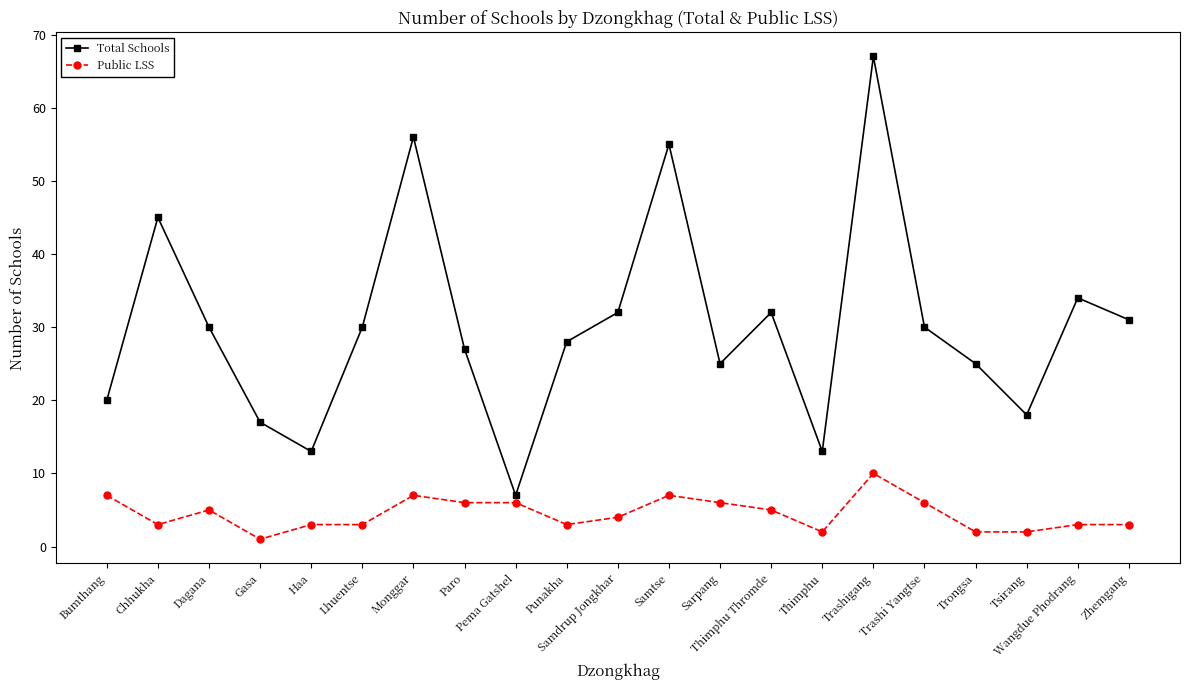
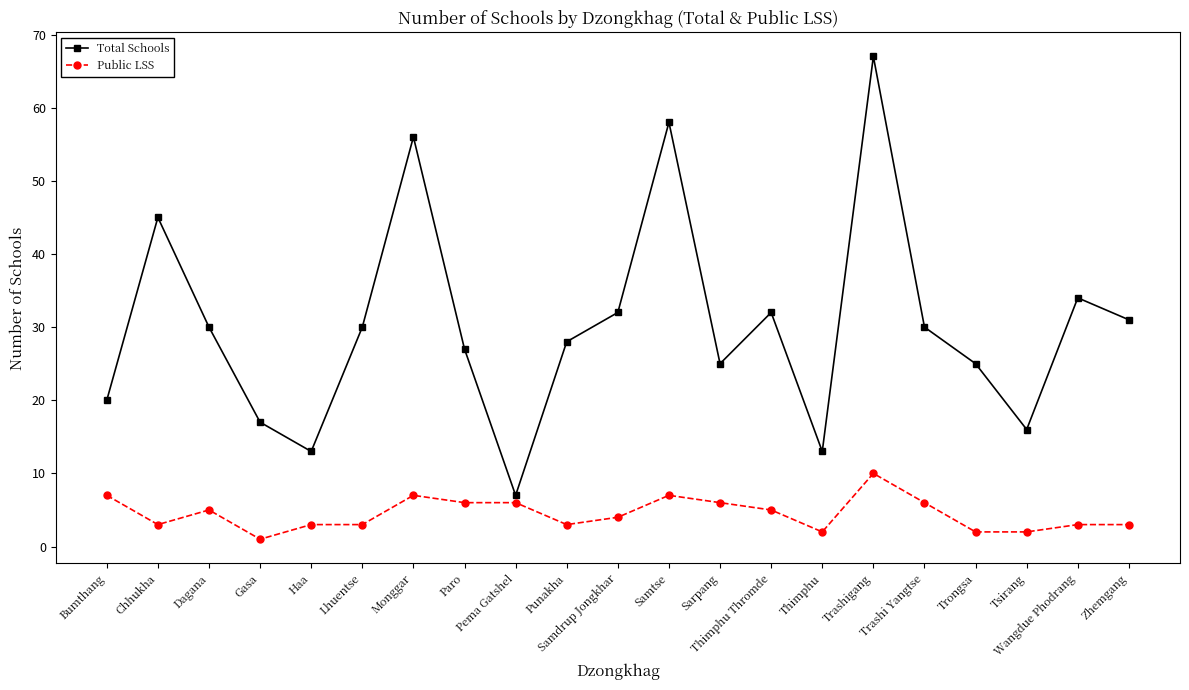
  {
    "Total Schools": {
      "Bumthang": 20,
      "Chhukha": 45,
      "Dagana": 30,
      "Gasa": 17,
      "Haa": 13,
      "Lhuentse": 30,
      "Monggar": 56,
      "Paro": 27,
      "Pema Gatshel": 7,
      "Punakha": 28,
      "Samdrup Jongkhar": 32,
-     "Samtse": 55,
+     "Samtse": 58,
      "Sarpang": 25,
      "Thimphu Thromde": 32,
      "Thimphu": 13,
      "Trashigang": 67,
      "Trashi Yangtse": 30,
      "Trongsa": 25,
-     "Tsirang": 18,
+     "Tsirang": 16,
      "Wangdue Phodrang": 34,
      "Zhemgang": 31
    },
    "Public LSS": {
      "Bumthang": 7,
      "Chhukha": 3,
      "Dagana": 5,
      "Gasa": 1,
      "Haa": 3,
      "Lhuentse": 3,
      "Monggar": 7,
      "Paro": 6,
      "Pema Gatshel": 6,
      "Punakha": 3,
      "Samdrup Jongkhar": 4,
      "Samtse": 7,
      "Sarpang": 6,
      "Thimphu Thromde": 5,
      "Thimphu": 2,
      "Trashigang": 10,
      "Trashi Yangtse": 6,
      "Trongsa": 2,
      "Tsirang": 2,
      "Wangdue Phodrang": 3,
      "Zhemgang": 3
    }
  }
